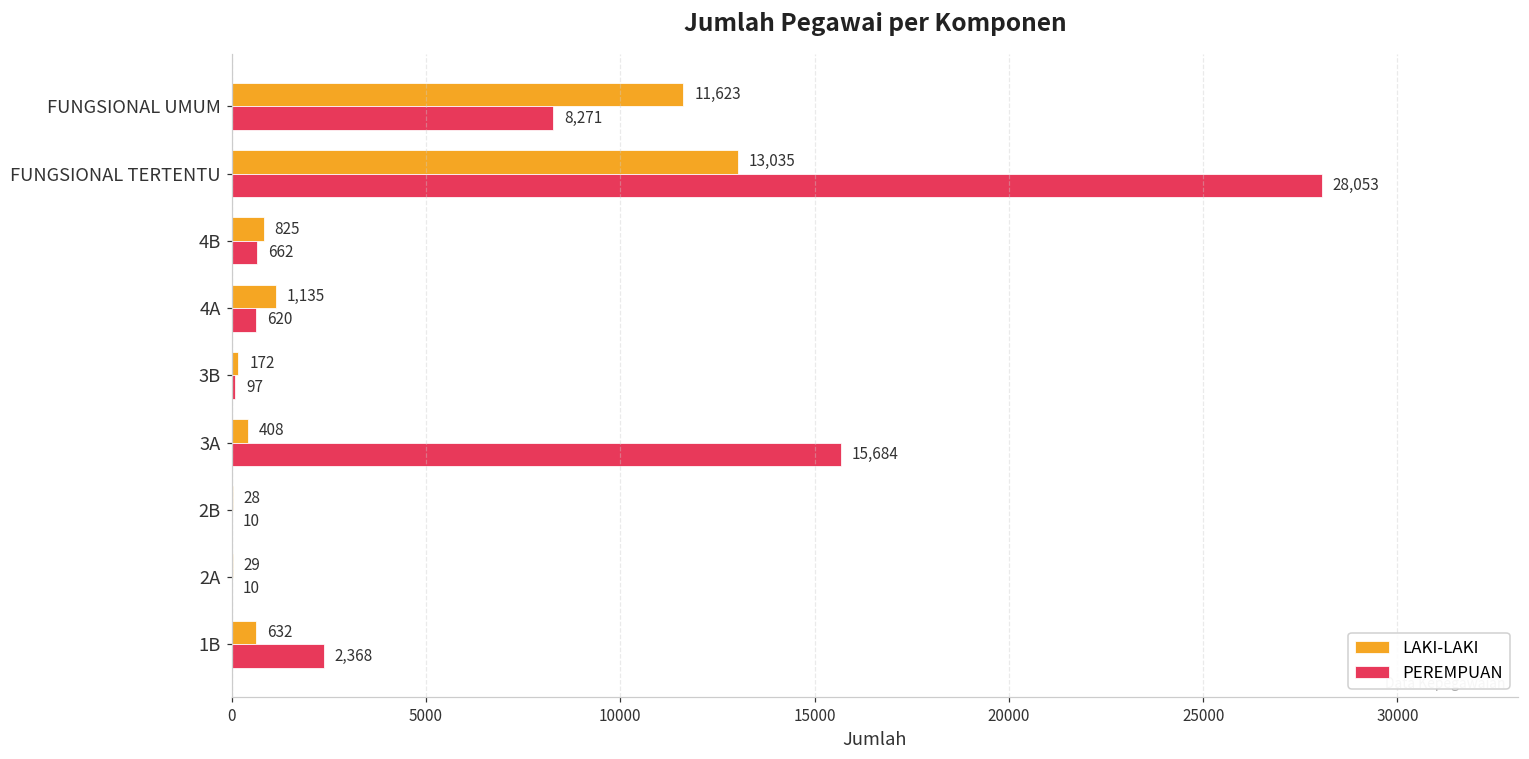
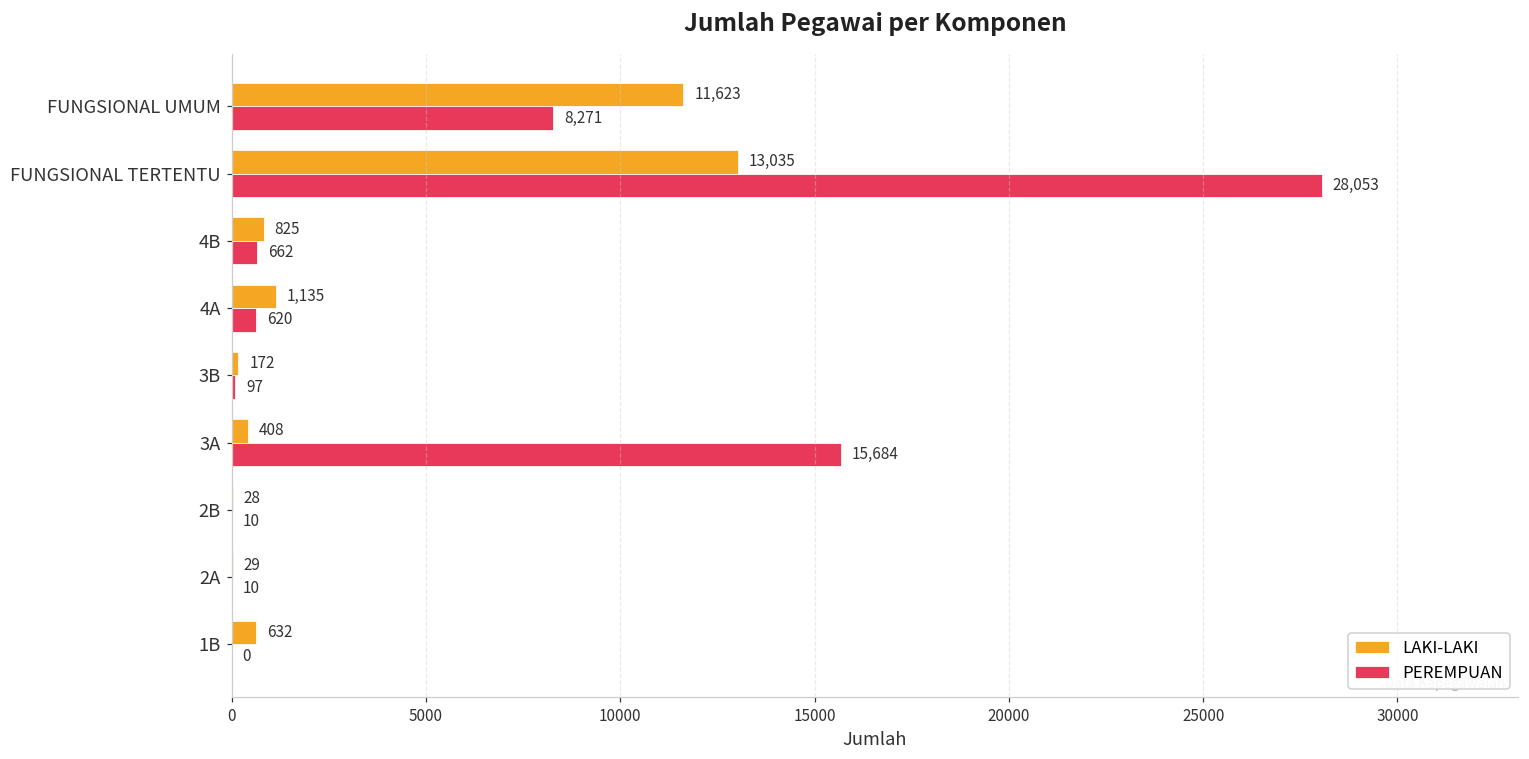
  {
    "LAKI-LAKI": {
      "FUNGSIONAL UMUM": "11,623",
      "FUNGSIONAL TERTENTU": "13,035",
      "4B": "825",
      "4A": "1,135",
      "3B": "172",
      "3A": "408",
      "2B": "28",
      "2A": "29",
      "1B": "632"
    },
    "PEREMPUAN": {
      "FUNGSIONAL UMUM": "8,271",
      "FUNGSIONAL TERTENTU": "28,053",
      "4B": "662",
      "4A": "620",
      "3B": "97",
      "3A": "15,684",
      "2B": "10",
      "2A": "10",
-     "1B": "2,368"
+     "1B": "0"
    }
  }
